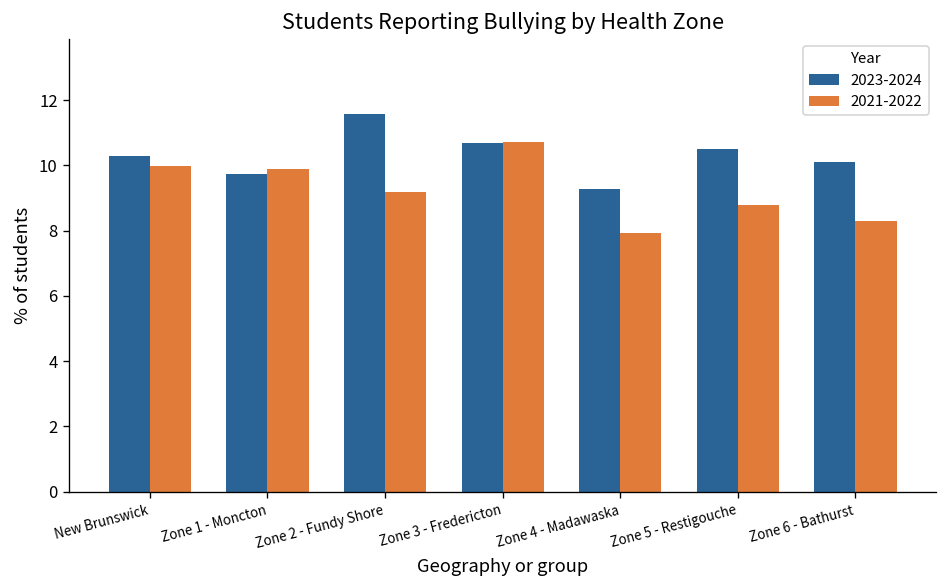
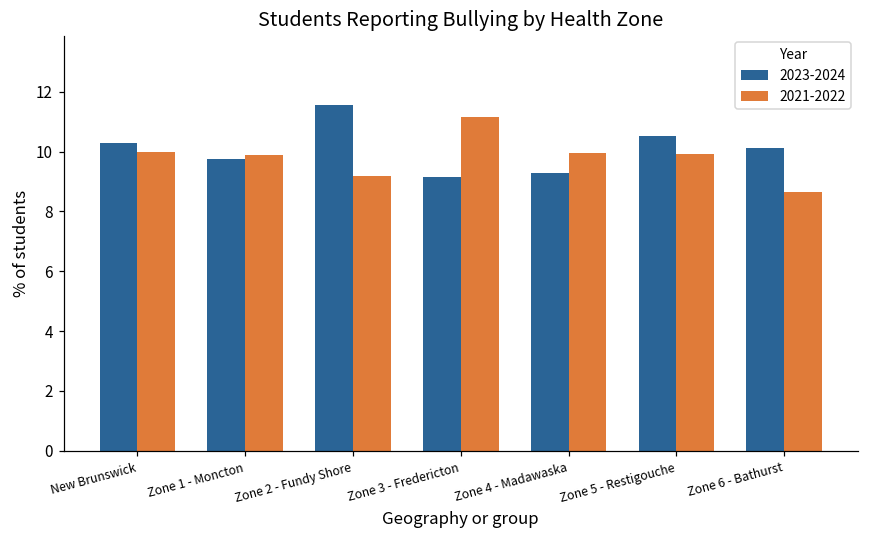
  {
    "2023-2024": {
      "New Brunswick": 10.3,
      "Zone 1 - Moncton": 9.7,
      "Zone 2 - Fundy Shore": 11.6,
-     "Zone 3 - Fredericton": 10.7,
+     "Zone 3 - Fredericton": 9.1,
      "Zone 4 - Madawaska": 9.3,
      "Zone 5 - Restigouche": 10.5,
      "Zone 6 - Bathurst": 10.1
    },
    "2021-2022": {
      "New Brunswick": 10.0,
      "Zone 1 - Moncton": 9.9,
      "Zone 2 - Fundy Shore": 9.2,
-     "Zone 3 - Fredericton": 10.7,
-     "Zone 4 - Madawaska": 7.9,
-     "Zone 5 - Restigouche": 8.8,
-     "Zone 6 - Bathurst": 8.3
+     "Zone 3 - Fredericton": 11.1,
+     "Zone 4 - Madawaska": 9.9,
+     "Zone 5 - Restigouche": 9.9,
+     "Zone 6 - Bathurst": 8.6
    }
  }
